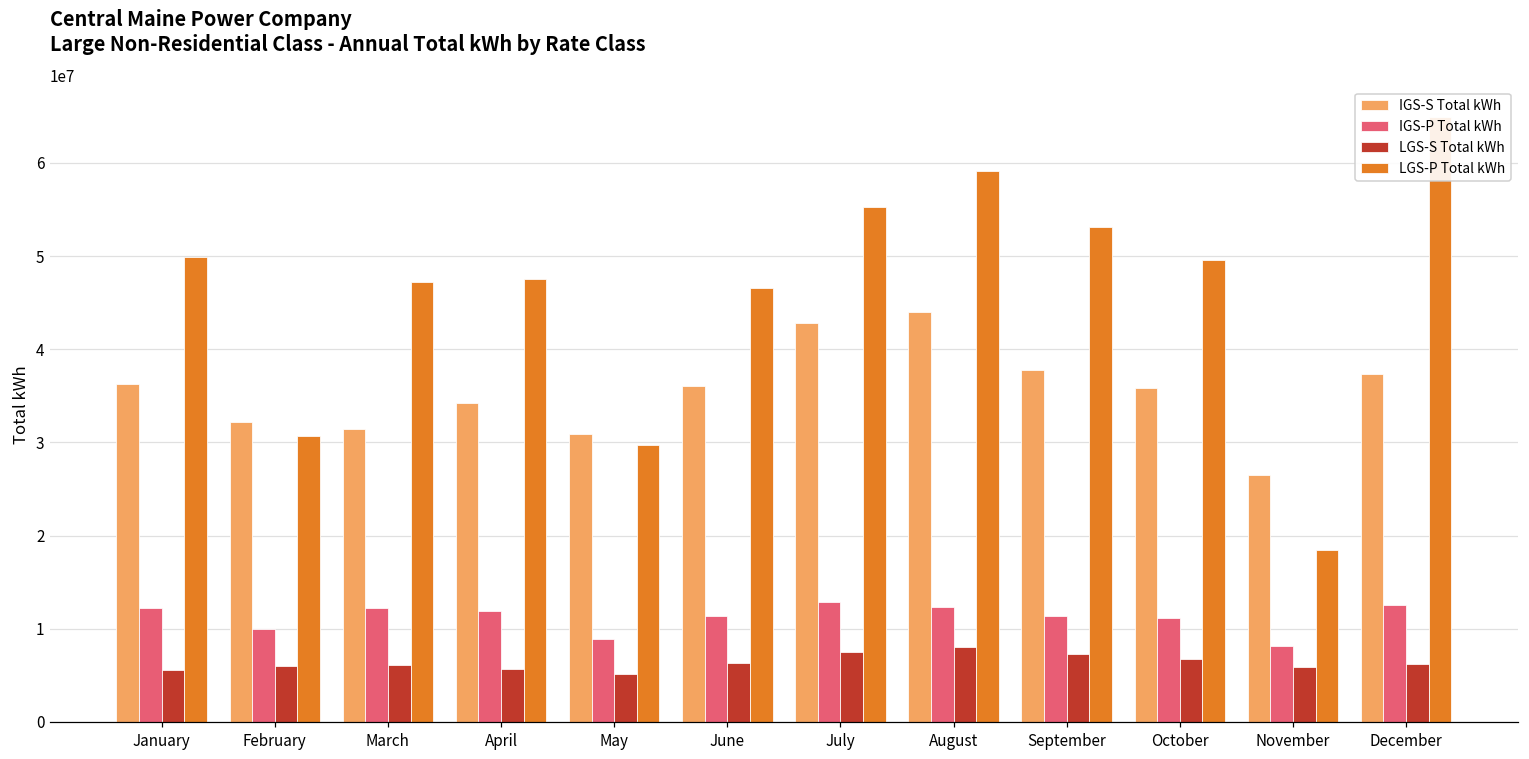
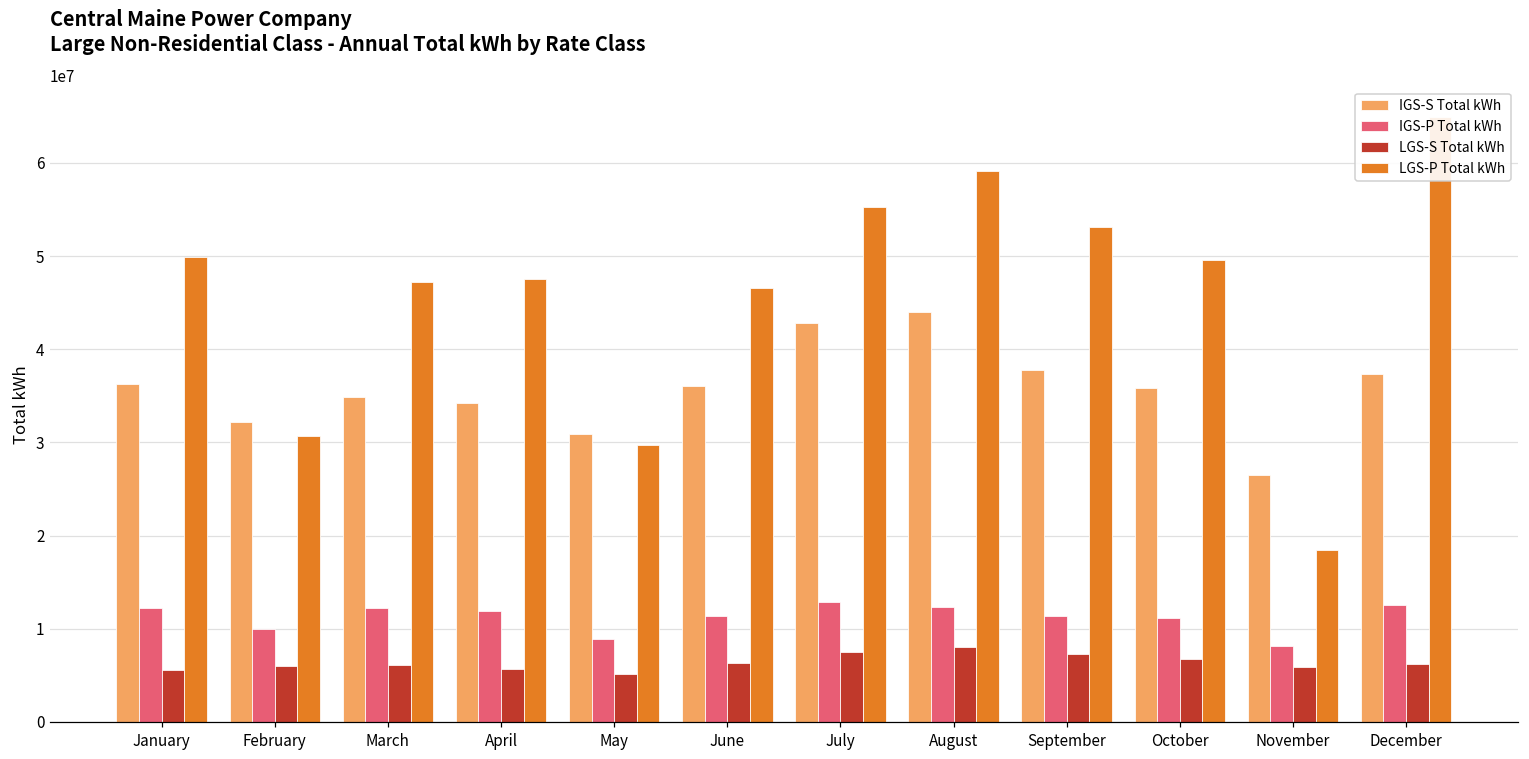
  {
    "IGS-S Total kWh": {
      "January": 36000000,
      "February": 32000000,
-     "March": 31000000,
+     "March": 35000000,
      "April": 34000000,
      "May": 31000000,
      "June": 36000000,
      "July": 43000000,
      "August": 44000000,
      "September": 38000000,
      "October": 36000000,
      "November": 27000000,
      "December": 37000000
    },
    "IGS-P Total kWh": {
      "January": 12000000,
      "February": 10000000,
      "March": 12000000,
      "April": 12000000,
      "May": 9000000,
      "June": 11000000,
      "July": 13000000,
      "August": 12000000,
      "September": 11000000,
      "October": 11000000,
      "November": 8000000,
      "December": 13000000
    },
    "LGS-S Total kWh": {
      "January": 6000000,
      "February": 6000000,
      "March": 6000000,
      "April": 6000000,
      "May": 5000000,
      "June": 6000000,
      "July": 7000000,
      "August": 8000000,
      "September": 7000000,
      "October": 7000000,
      "November": 6000000,
      "December": 6000000
    },
    "LGS-P Total kWh": {
      "January": 50000000,
      "February": 31000000,
      "March": 47000000,
      "April": 48000000,
      "May": 30000000,
      "June": 47000000,
      "July": 55000000,
      "August": 59000000,
      "September": 53000000,
      "October": 50000000,
      "November": 18000000
    }
  }
